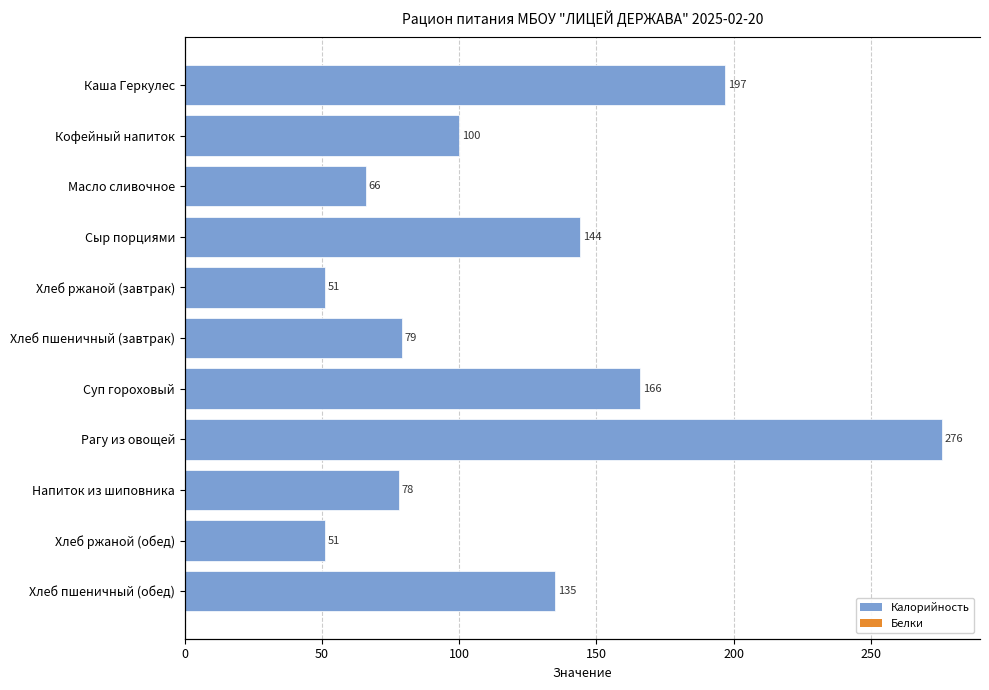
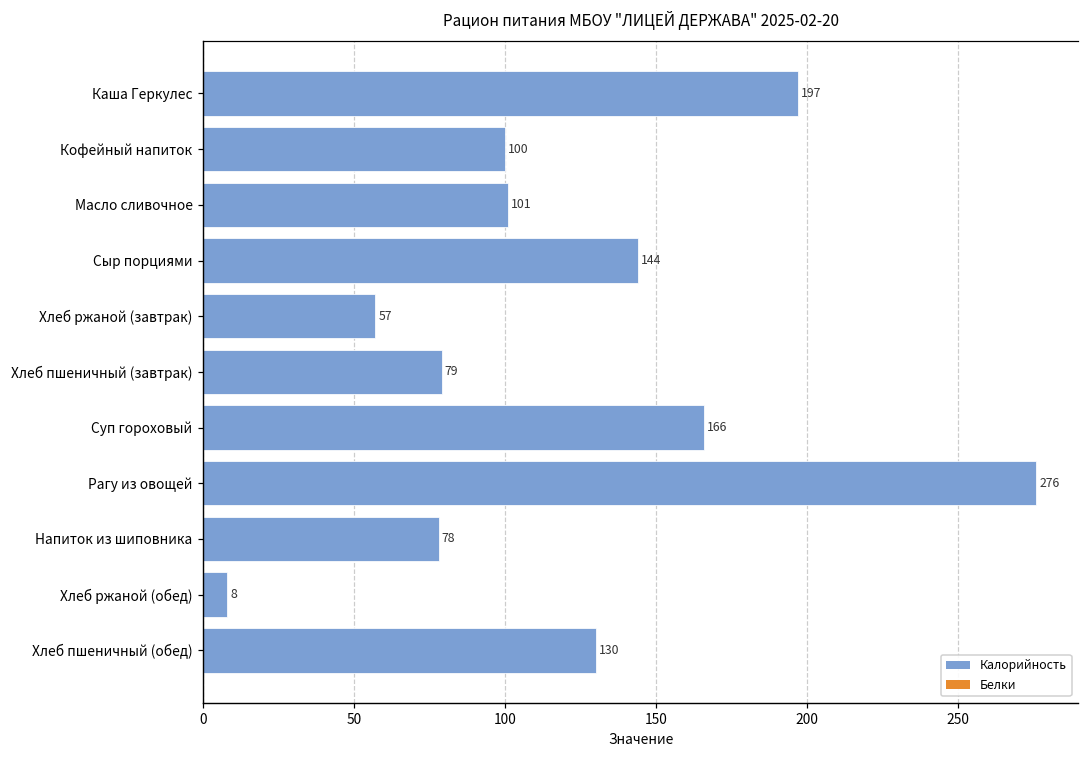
  {
    "Калорийность": {
      "Каша Геркулес": 197,
      "Кофейный напиток": 100,
-     "Масло сливочное": 66,
+     "Масло сливочное": 101,
      "Сыр порциями": 144,
-     "Хлеб ржаной (завтрак)": 51,
+     "Хлеб ржаной (завтрак)": 57,
      "Хлеб пшеничный (завтрак)": 79,
      "Суп гороховый": 166,
      "Рагу из овощей": 276,
      "Напиток из шиповника": 78,
-     "Хлеб ржаной (обед)": 51,
-     "Хлеб пшеничный (обед)": 135
+     "Хлеб ржаной (обед)": 8,
+     "Хлеб пшеничный (обед)": 130
    }
  }
